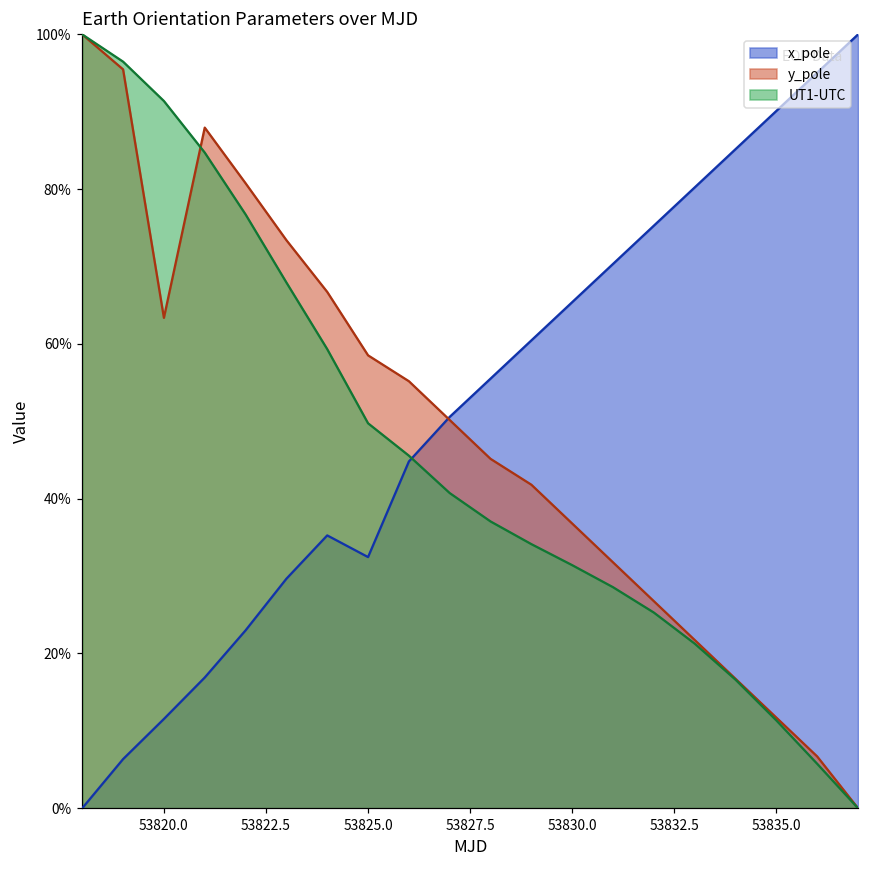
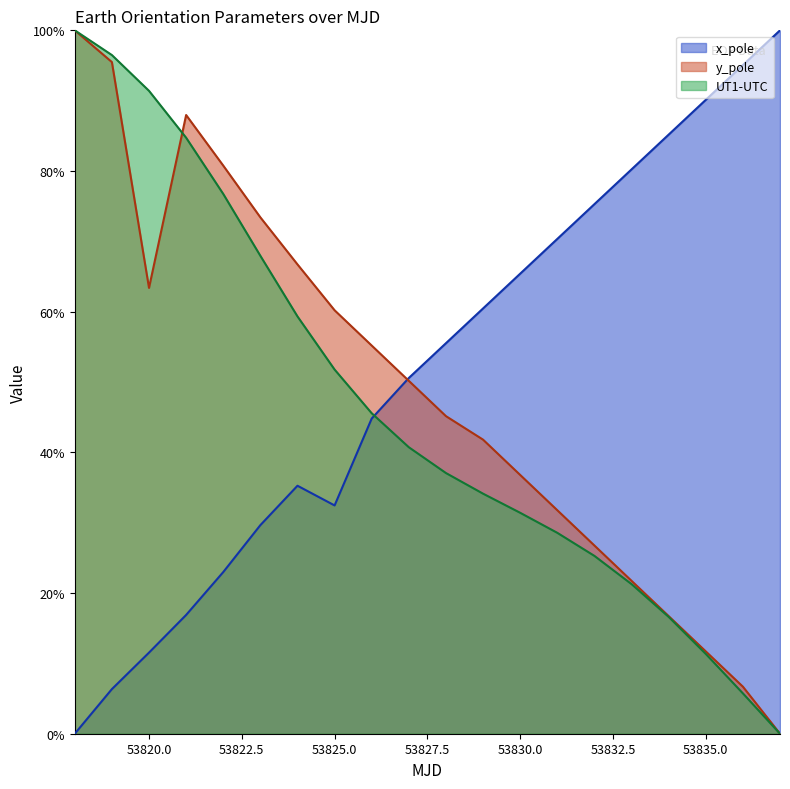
  {
    "x_pole": {
      "53820.0": "12%",
      "53825.0": "32%",
      "53830.0": "65%",
      "53835.0": "90%"
    },
    "y_pole": {
      "53820.0": "63%",
-     "53825.0": "59%",
+     "53825.0": "60%",
      "53830.0": "37%"
    },
    "UT1-UTC": {
      "53820.0": "91%",
-     "53825.0": "50%",
+     "53825.0": "52%",
      "53830.0": "31%"
    }
  }
